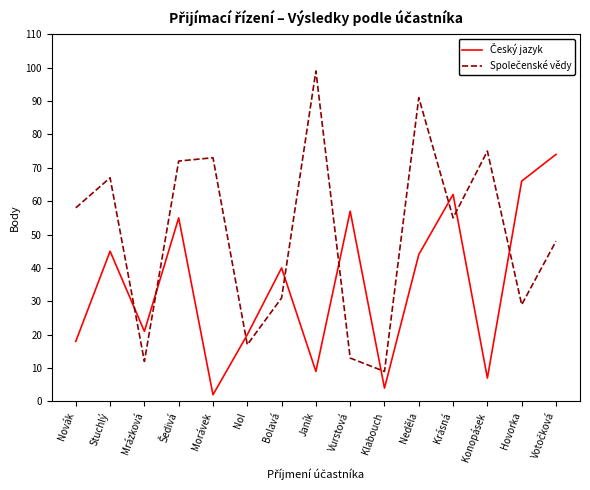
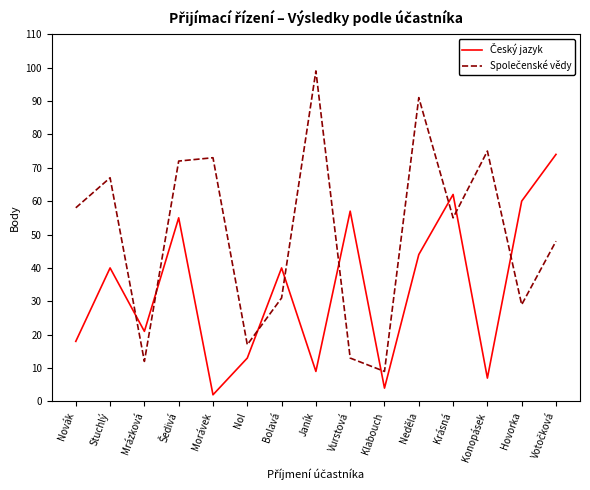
  {
    "Český jazyk": {
      "Novák": 18,
-     "Stuchlý": 45,
+     "Stuchlý": 40,
      "Mrázková": 21,
      "Šedivá": 55,
      "Morávek": 2,
-     "Nol": 20,
+     "Nol": 13,
      "Bolavá": 40,
      "Janík": 9,
      "Vurstová": 57,
      "Klabouch": 4,
      "Neděla": 44,
      "Krásná": 62,
      "Konopásek": 7,
-     "Hovorka": 66,
+     "Hovorka": 60,
      "Votočková": 74
    },
    "Společenské vědy": {
      "Novák": 58,
      "Stuchlý": 67,
      "Mrázková": 12,
      "Šedivá": 72,
      "Morávek": 73,
      "Nol": 17,
      "Bolavá": 31,
      "Janík": 99,
      "Vurstová": 13,
      "Klabouch": 9,
      "Neděla": 91,
      "Krásná": 55,
      "Konopásek": 75,
      "Hovorka": 29,
      "Votočková": 48
    }
  }
